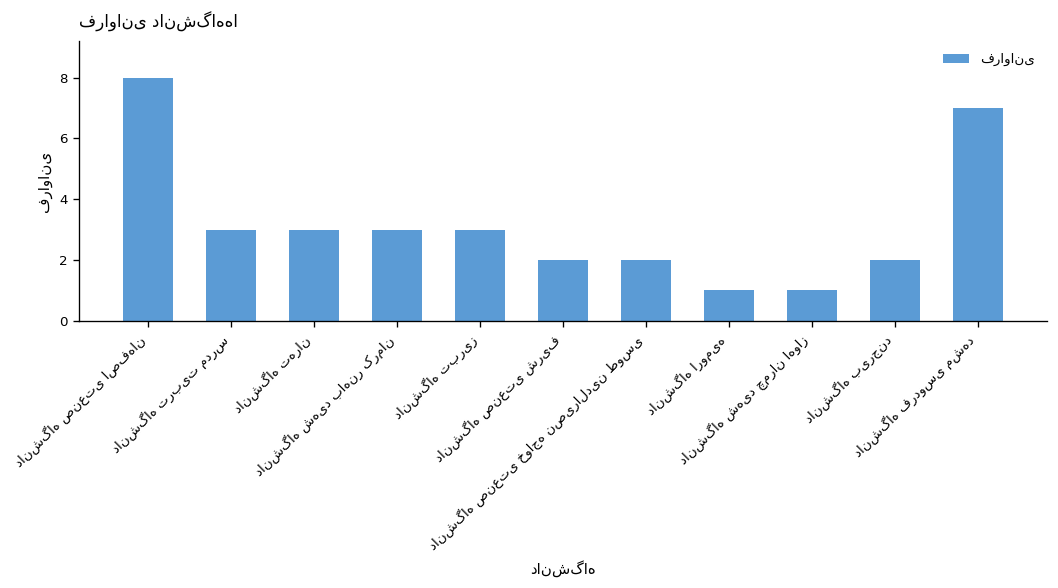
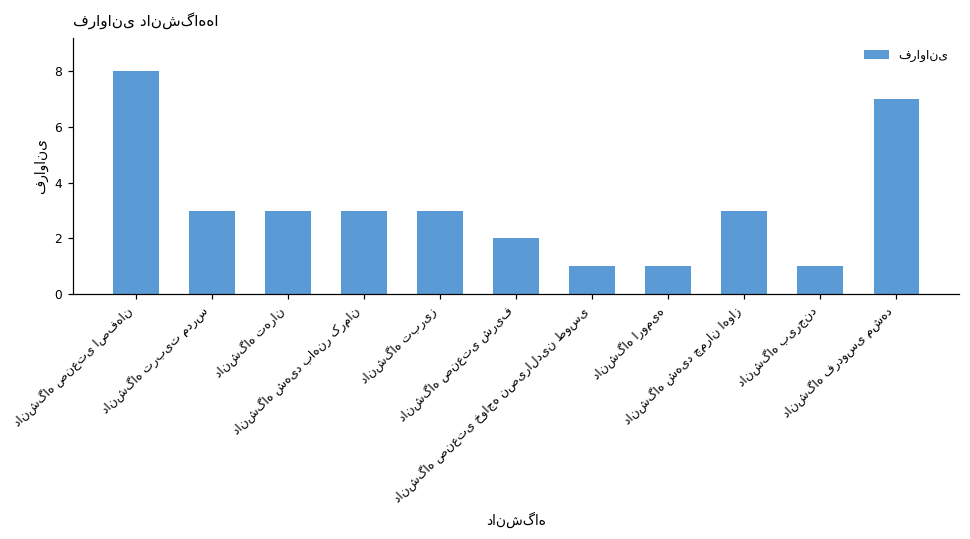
  {
    "دانشگاه صنعتی اصفهان": 8,
    "دانشگاه تربیت مدرس": 3,
    "دانشگاه تهران": 3,
    "دانشگاه شهید باهنر کرمان": 3,
    "دانشگاه تبریز": 3,
    "دانشگاه صنعتی شریف": 2,
-   "دانشگاه صنعتی خواجه نصیرالدین طوسی": 2,
+   "دانشگاه صنعتی خواجه نصیرالدین طوسی": 1,
    "دانشگاه ارومیه": 1,
-   "دانشگاه شهید چمران اهواز": 1,
-   "دانشگاه بیرجند": 2,
+   "دانشگاه شهید چمران اهواز": 3,
+   "دانشگاه بیرجند": 1,
    "دانشگاه فردوسی مشهد": 7
  }
